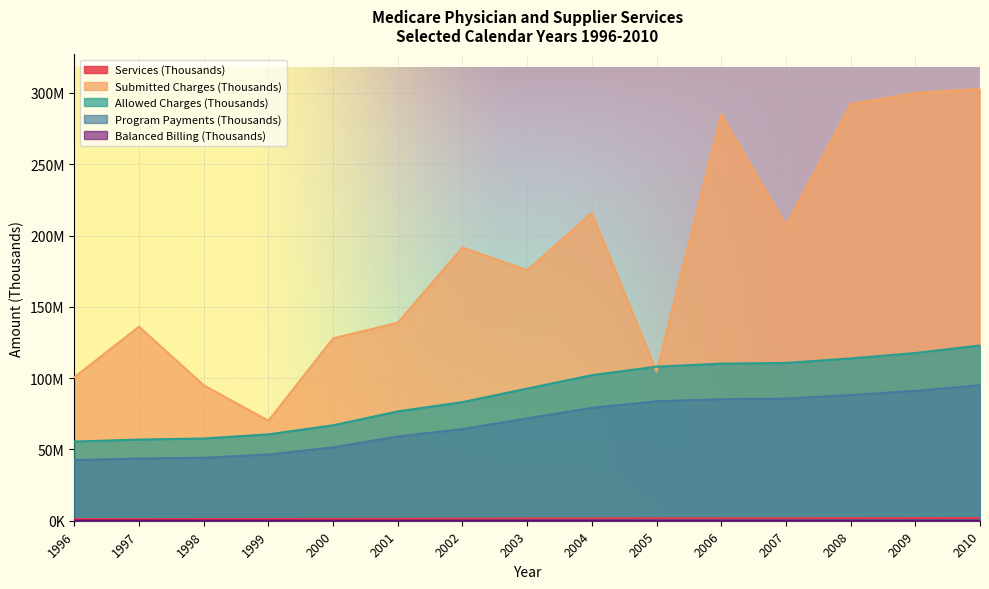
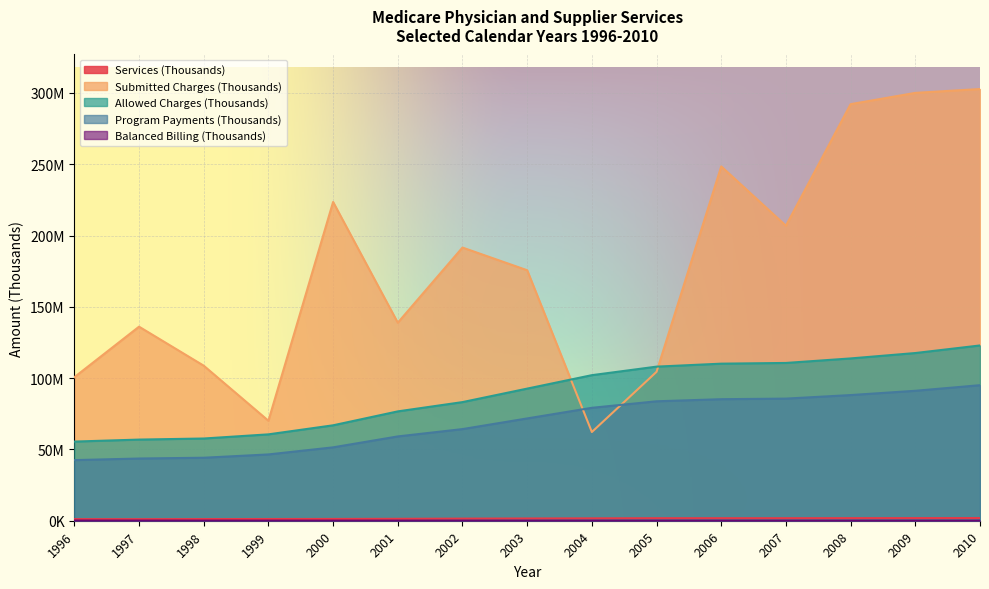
  {
    "Services (Thousands)": {
      "2009": 2000000,
      "2010": 2000000
    },
    "Submitted Charges (Thousands)": {
      "1996": 101000000,
      "1997": 136000000,
-     "1998": 95000000,
+     "1998": 109000000,
      "1999": 70000000,
-     "2000": 128000000,
+     "2000": 224000000,
      "2001": 139000000,
      "2002": 192000000,
      "2003": 176000000,
-     "2004": 216000000,
+     "2004": 62000000,
      "2005": 104000000,
-     "2006": 285000000,
+     "2006": 248000000,
      "2007": 207000000,
      "2008": 292000000,
      "2009": 300000000,
      "2010": 303000000
    },
    "Balanced Billing (Thousands)": {
      "2009": 0,
      "2010": 0
    }
  }
